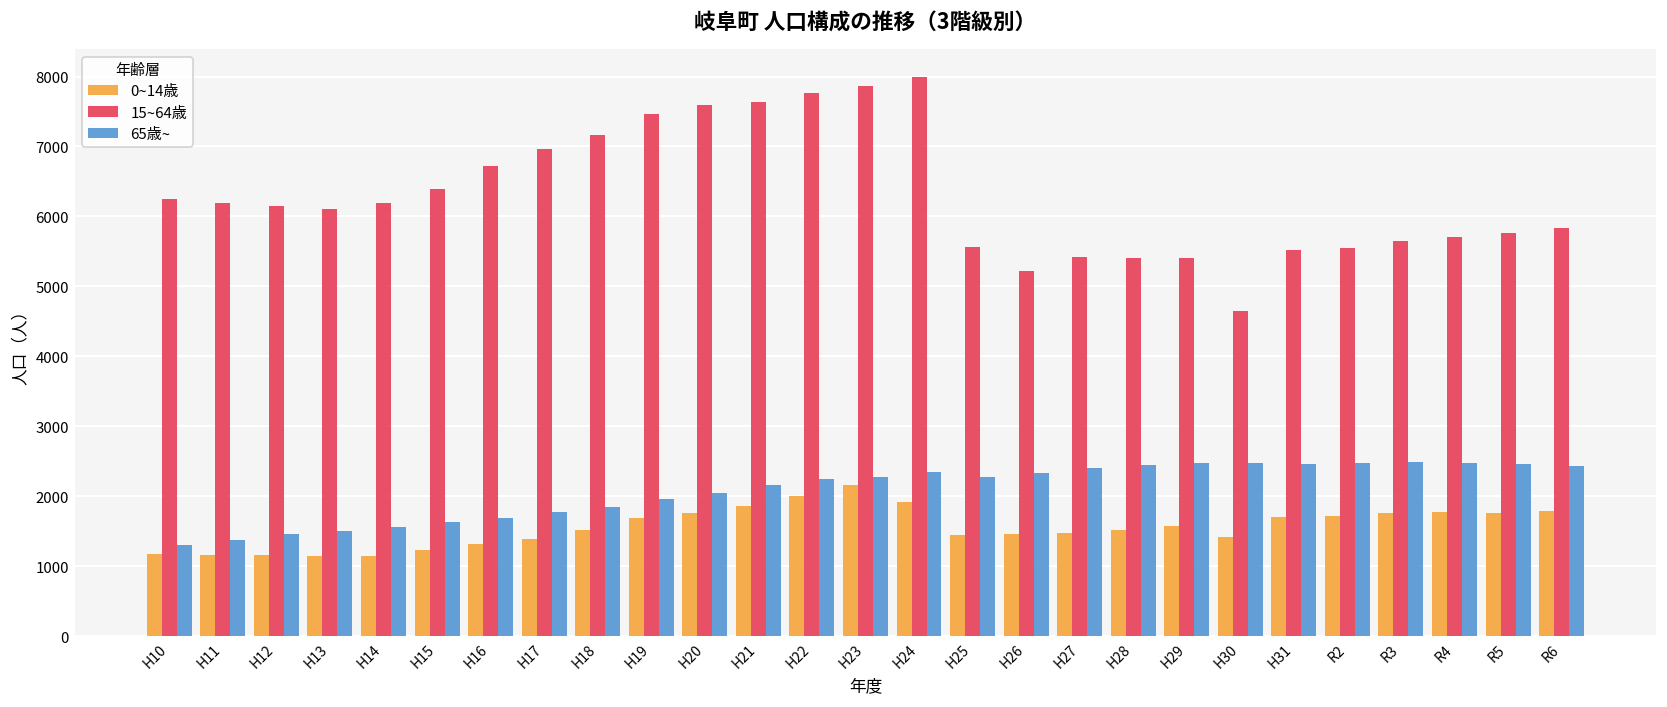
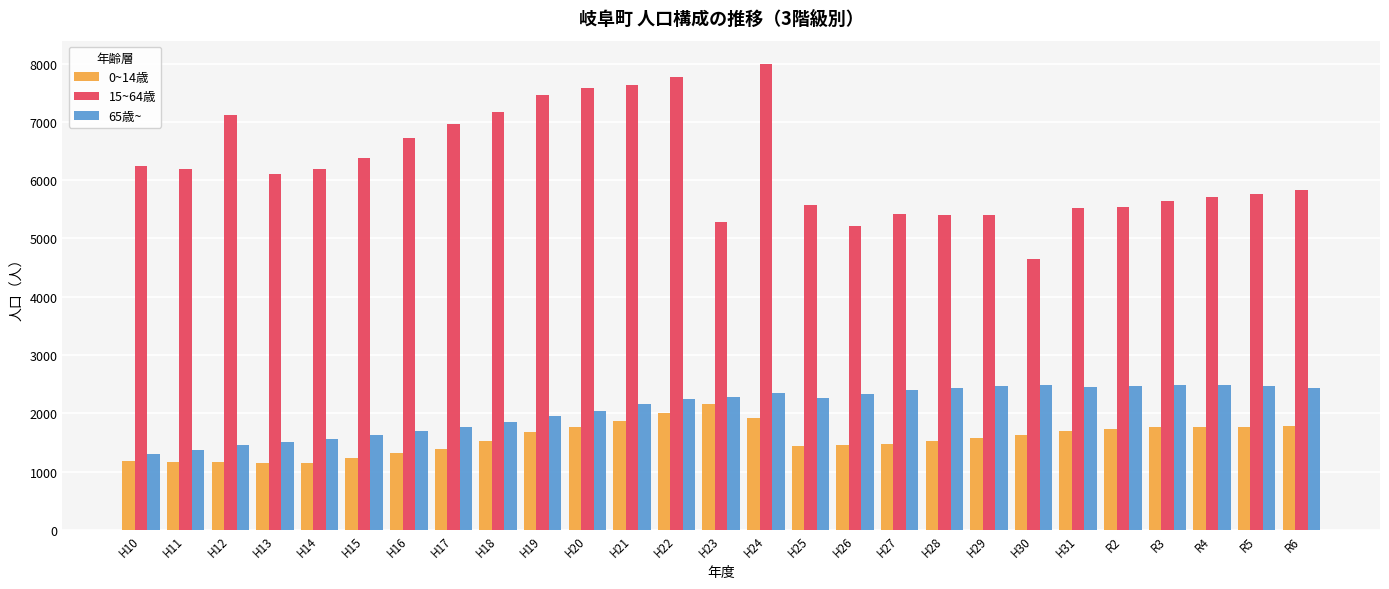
  {
    "0~14歳": {
      "H10": 1200,
      "H11": 1200,
      "H12": 1200,
      "H13": 1100,
      "H14": 1100,
      "H15": 1200,
      "H16": 1300,
      "H17": 1400,
      "H18": 1500,
      "H19": 1700,
      "H20": 1800,
      "H21": 1900,
      "H22": 2000,
      "H23": 2200,
      "H24": 1900,
      "H25": 1400,
      "H26": 1500,
      "H27": 1500,
      "H28": 1500,
      "H29": 1600,
-     "H30": 1400,
+     "H30": 1600,
      "H31": 1700,
      "R2": 1700,
      "R3": 1800,
      "R4": 1800,
      "R5": 1800,
      "R6": 1800
    },
    "15~64歳": {
      "H10": 6200,
      "H11": 6200,
-     "H12": 6200,
+     "H12": 7100,
      "H13": 6100,
      "H14": 6200,
      "H15": 6400,
      "H16": 6700,
      "H17": 7000,
      "H18": 7200,
      "H19": 7500,
      "H20": 7600,
      "H21": 7600,
      "H22": 7800,
-     "H23": 7900,
+     "H23": 5300,
      "H24": 8000,
      "H25": 5600,
      "H26": 5200,
      "H27": 5400,
      "H28": 5400,
      "H29": 5400,
      "H30": 4700,
      "H31": 5500,
      "R2": 5500,
      "R3": 5600,
      "R4": 5700,
      "R5": 5800,
      "R6": 5800
    },
    "65歳~": {
      "H10": 1300,
      "H11": 1400,
      "H12": 1500,
      "H13": 1500,
      "H14": 1600,
      "H15": 1600,
      "H16": 1700,
      "H17": 1800,
      "H18": 1800,
      "H19": 2000,
      "H20": 2000,
      "H21": 2200,
      "H22": 2200,
      "H23": 2300,
      "H24": 2400,
      "H25": 2300,
      "H26": 2300,
      "H27": 2400,
      "H28": 2400,
      "H29": 2500,
      "H30": 2500,
      "H31": 2500,
      "R2": 2500,
      "R3": 2500,
      "R4": 2500,
      "R5": 2500,
      "R6": 2400
    }
  }
